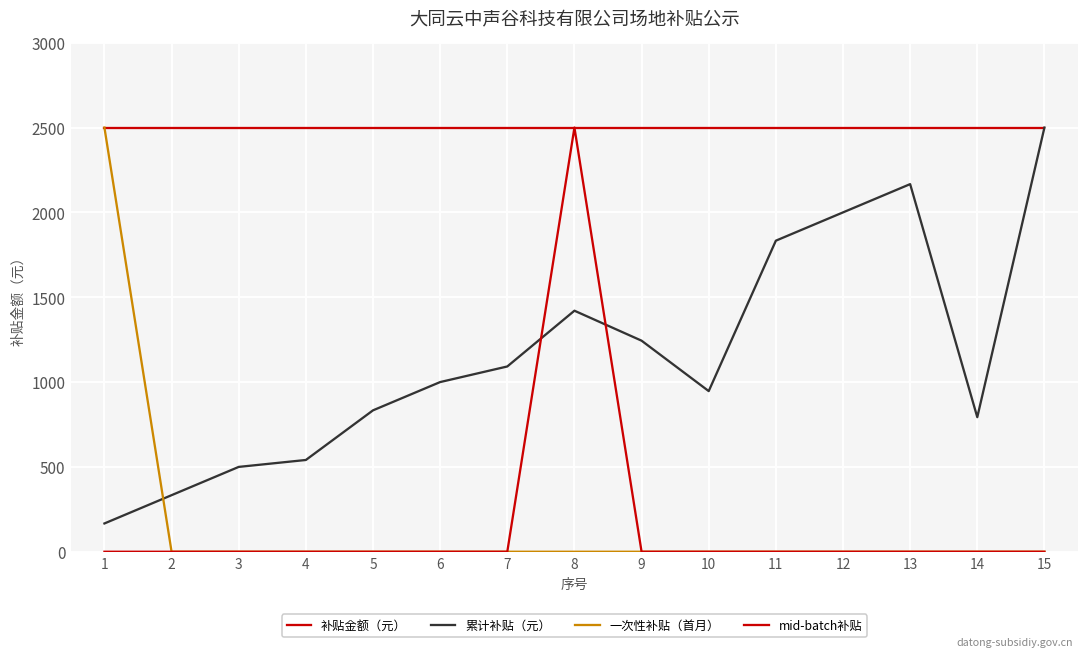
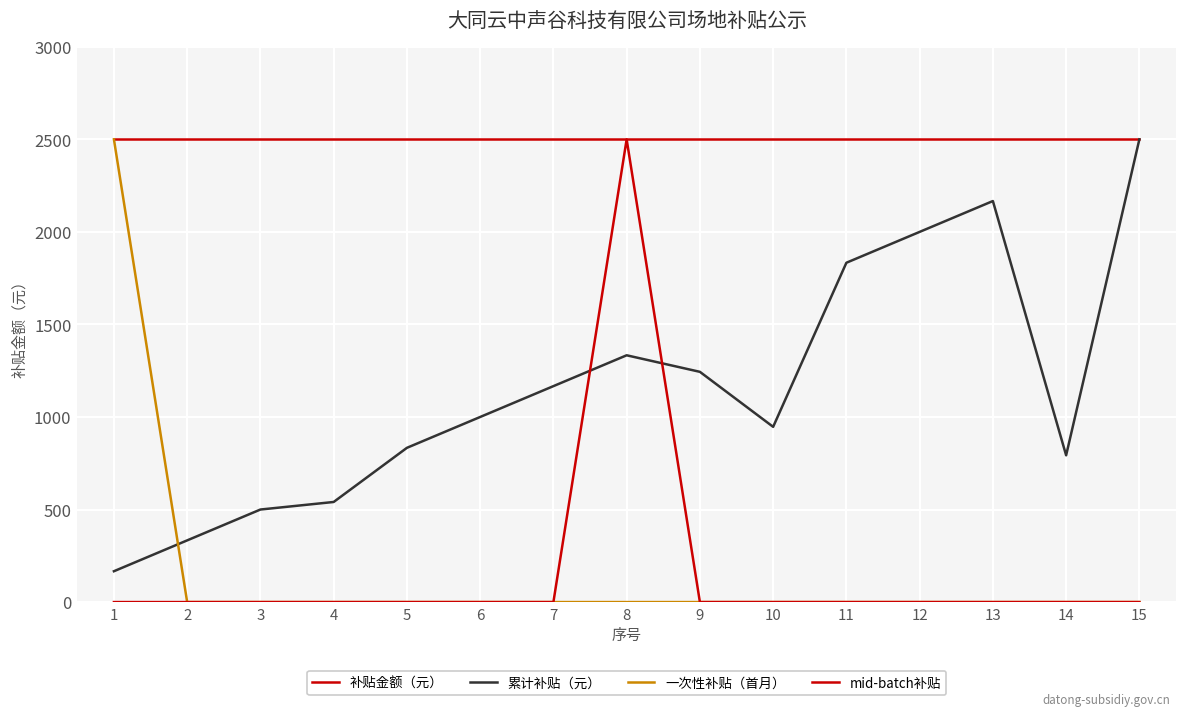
  {
    "累计补贴（元）": {
      "1": 170,
      "2": 330,
      "3": 500,
      "4": 540,
      "5": 830,
      "6": 1000,
-     "7": 1090,
-     "8": 1420,
+     "7": 1170,
+     "8": 1330,
      "9": 1240,
      "10": 950,
      "11": 1830,
      "12": 2000,
      "13": 2170,
      "14": 790
    },
    "一次性补贴（首月）": {
      "8": 0
    }
  }
